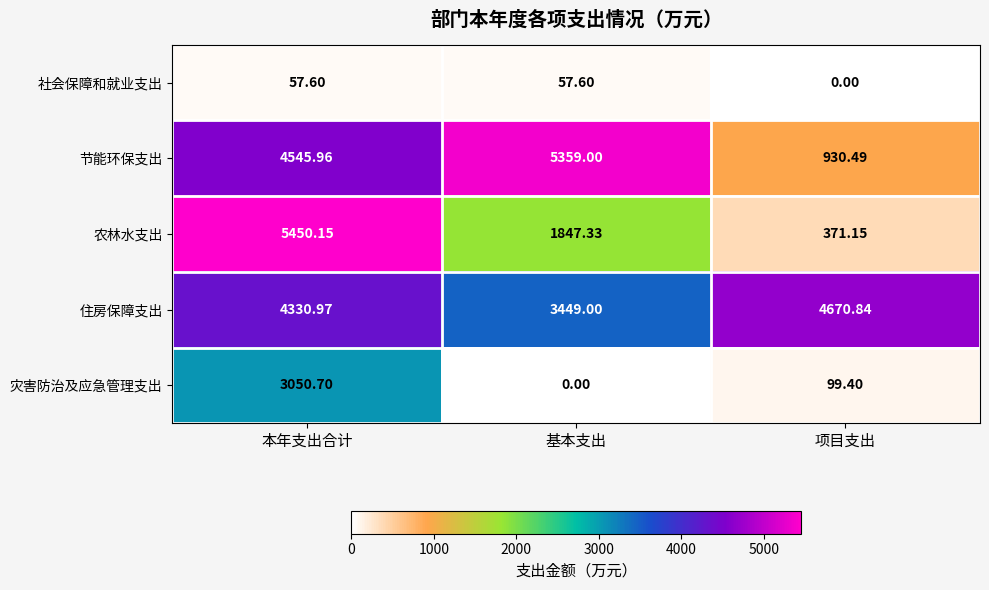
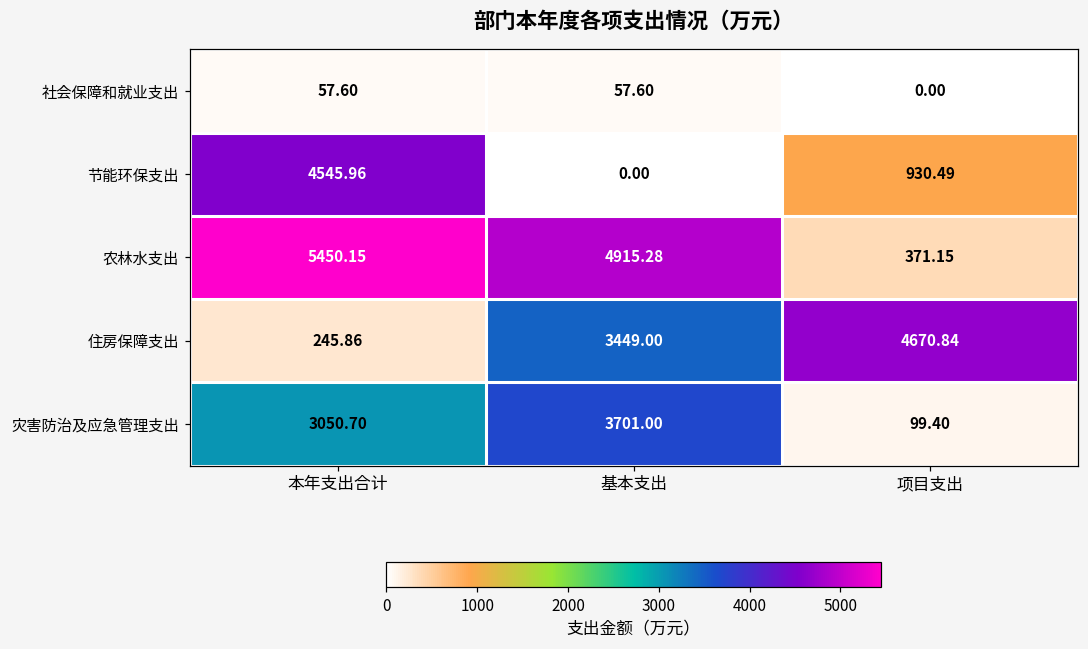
  {
    "社会保障和就业支出": {
      "本年支出合计": 57.60,
      "基本支出": 57.60,
      "项目支出": 0.00
    },
    "节能环保支出": {
      "本年支出合计": 4545.96,
-     "基本支出": 5359.00,
+     "基本支出": 0.00,
      "项目支出": 930.49
    },
    "农林水支出": {
      "本年支出合计": 5450.15,
-     "基本支出": 1847.33,
+     "基本支出": 4915.28,
      "项目支出": 371.15
    },
    "住房保障支出": {
-     "本年支出合计": 4330.97,
+     "本年支出合计": 245.86,
      "基本支出": 3449.00,
      "项目支出": 4670.84
    },
    "灾害防治及应急管理支出": {
      "本年支出合计": 3050.70,
-     "基本支出": 0.00,
+     "基本支出": 3701.00,
      "项目支出": 99.40
    }
  }
